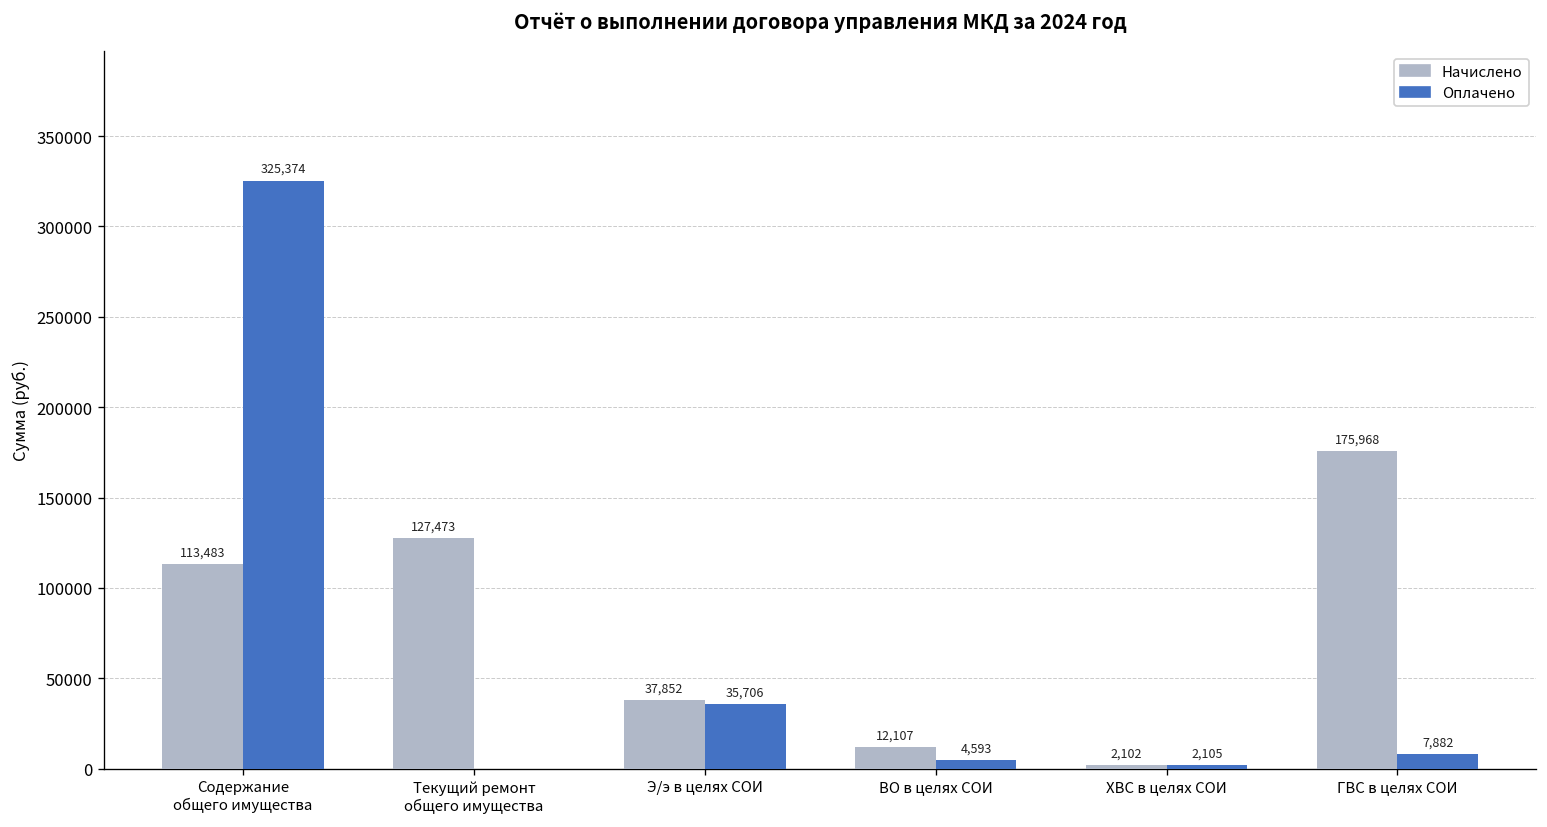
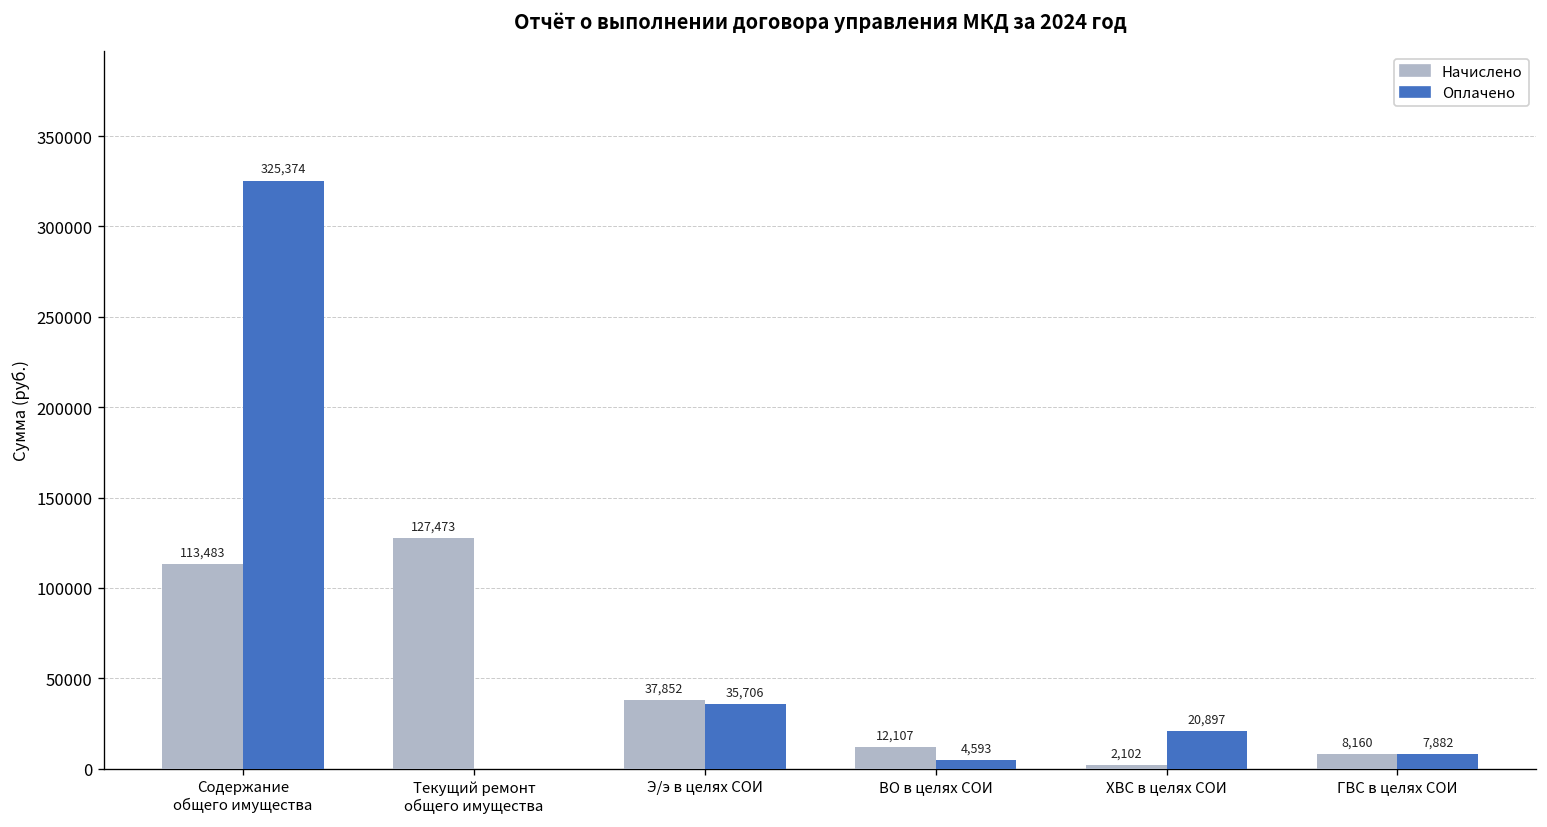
  {
    "Начислено": {
      "Содержание общего имущества": "113,483",
      "Текущий ремонт общего имущества": "127,473",
      "Э/э в целях СОИ": "37,852",
      "ВО в целях СОИ": "12,107",
      "ХВС в целях СОИ": "2,102",
-     "ГВС в целях СОИ": "175,968"
+     "ГВС в целях СОИ": "8,160"
    },
    "Оплачено": {
      "Содержание общего имущества": "325,374",
      "Э/э в целях СОИ": "35,706",
      "ВО в целях СОИ": "4,593",
-     "ХВС в целях СОИ": "2,105",
+     "ХВС в целях СОИ": "20,897",
      "ГВС в целях СОИ": "7,882"
    }
  }
